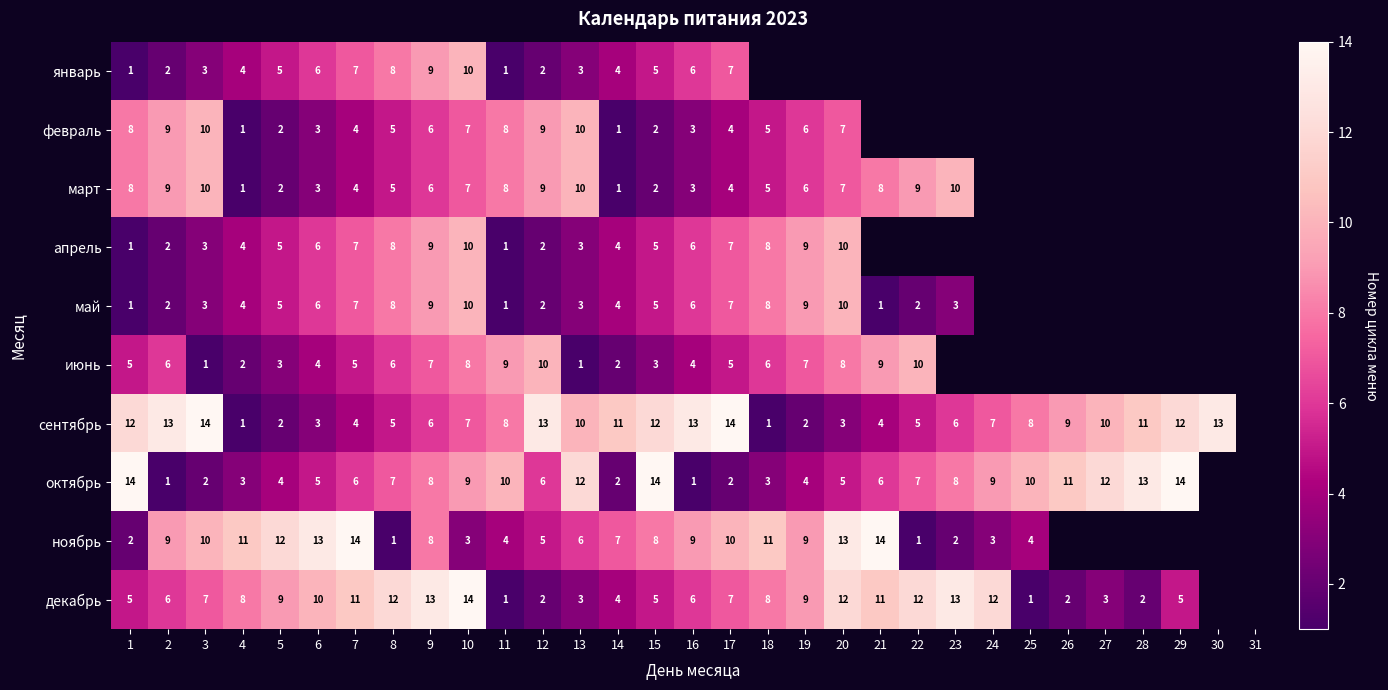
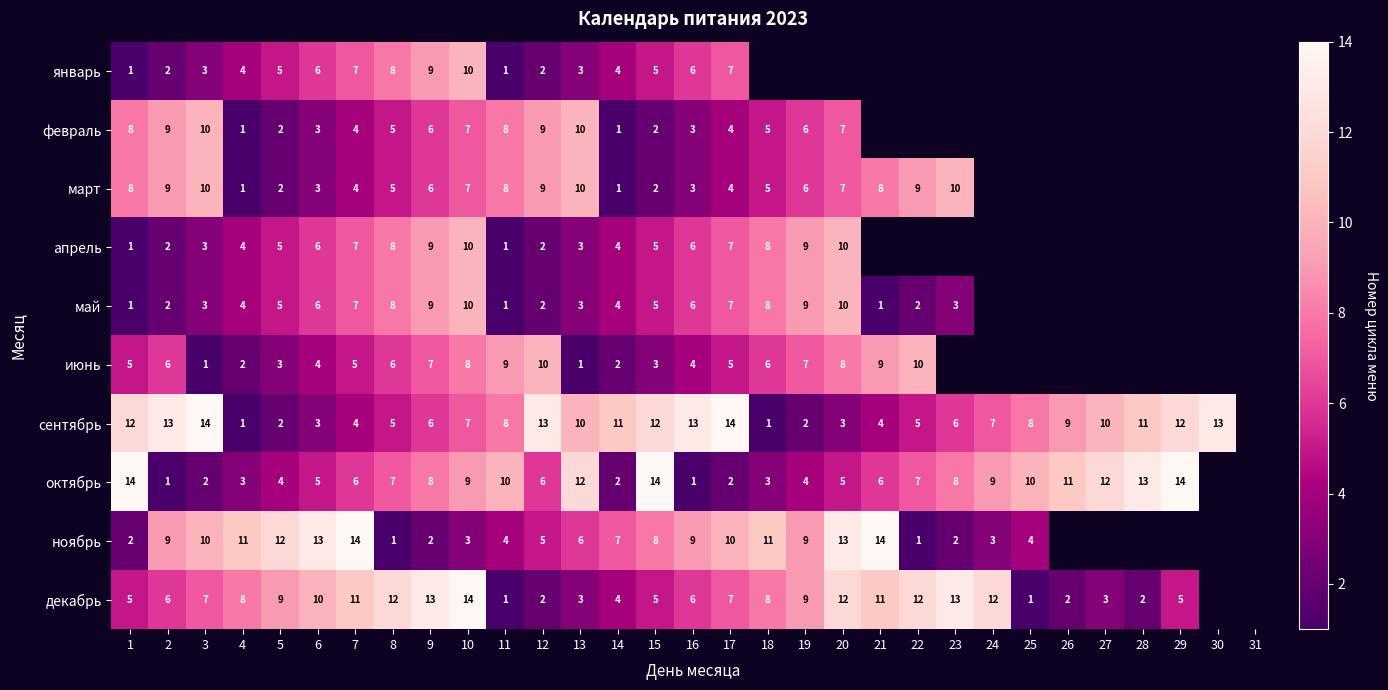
  {
    "ноябрь": {
      "1": 2,
      "2": 9,
      "3": 10,
      "4": 11,
      "5": 12,
      "6": 13,
      "7": 14,
      "8": 1,
-     "9": 8,
+     "9": 2,
      "10": 3,
      "11": 4,
      "12": 5,
      "13": 6,
      "14": 7,
      "15": 8,
      "16": 9,
      "17": 10,
      "18": 11,
      "19": 9,
      "20": 13,
      "21": 14,
      "22": 1,
      "23": 2,
      "24": 3,
      "25": 4
    }
  }
